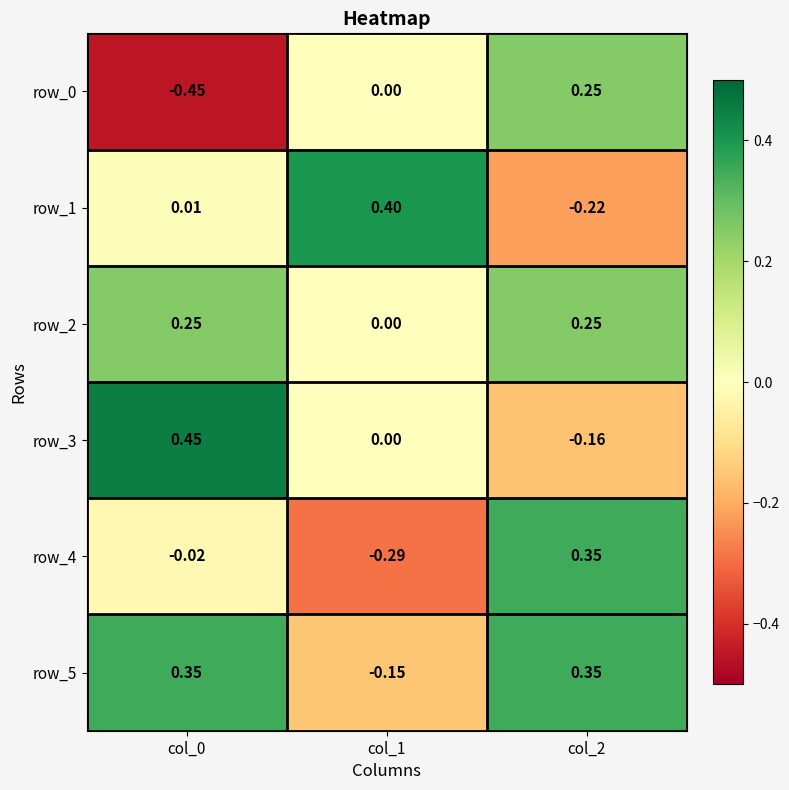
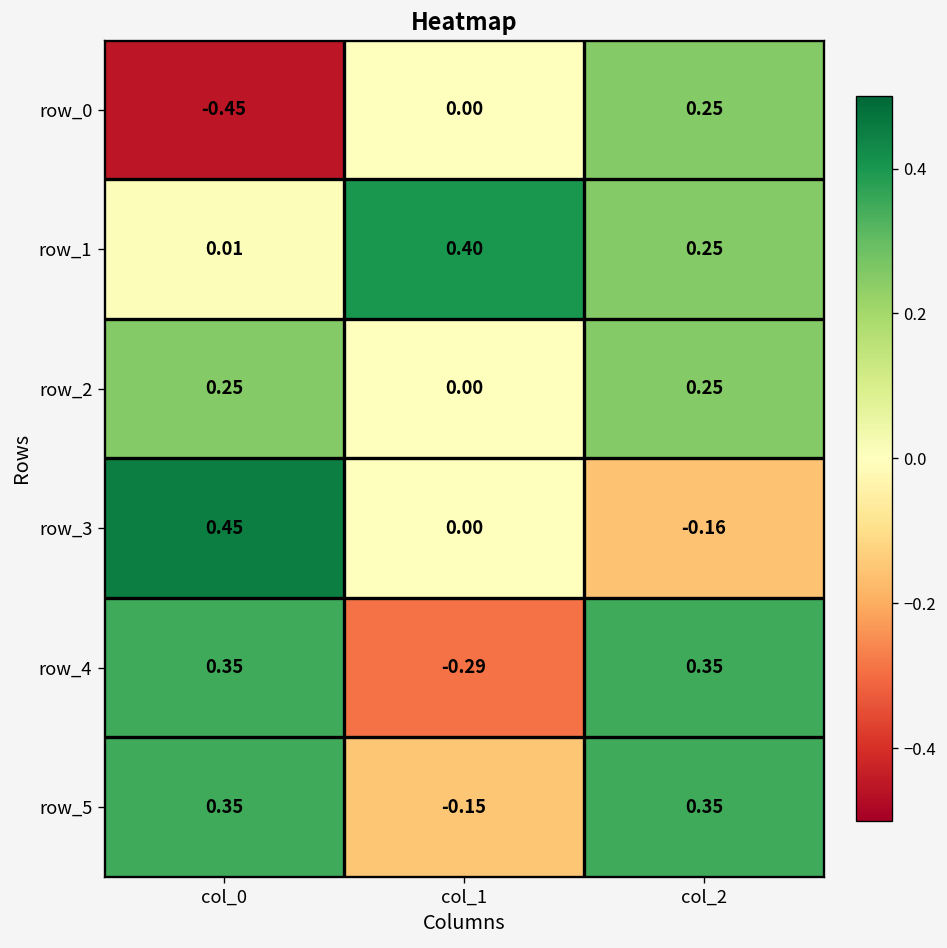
  {
    "row_0": {
      "col_0": -0.45,
      "col_1": 0.00,
      "col_2": 0.25
    },
    "row_1": {
      "col_0": 0.01,
      "col_1": 0.40,
-     "col_2": -0.22
+     "col_2": 0.25
    },
    "row_2": {
      "col_0": 0.25,
      "col_1": 0.00,
      "col_2": 0.25
    },
    "row_3": {
      "col_0": 0.45,
      "col_1": 0.00,
      "col_2": -0.16
    },
    "row_4": {
-     "col_0": -0.02,
+     "col_0": 0.35,
      "col_1": -0.29,
      "col_2": 0.35
    },
    "row_5": {
      "col_0": 0.35,
      "col_1": -0.15,
      "col_2": 0.35
    }
  }
